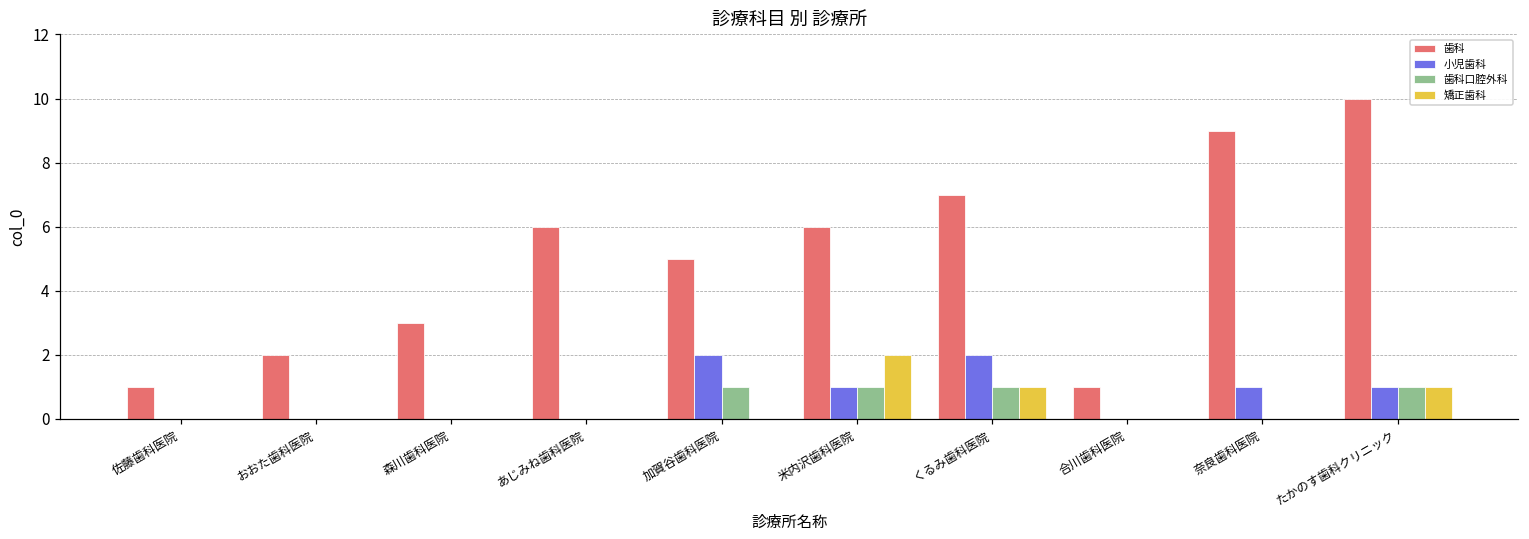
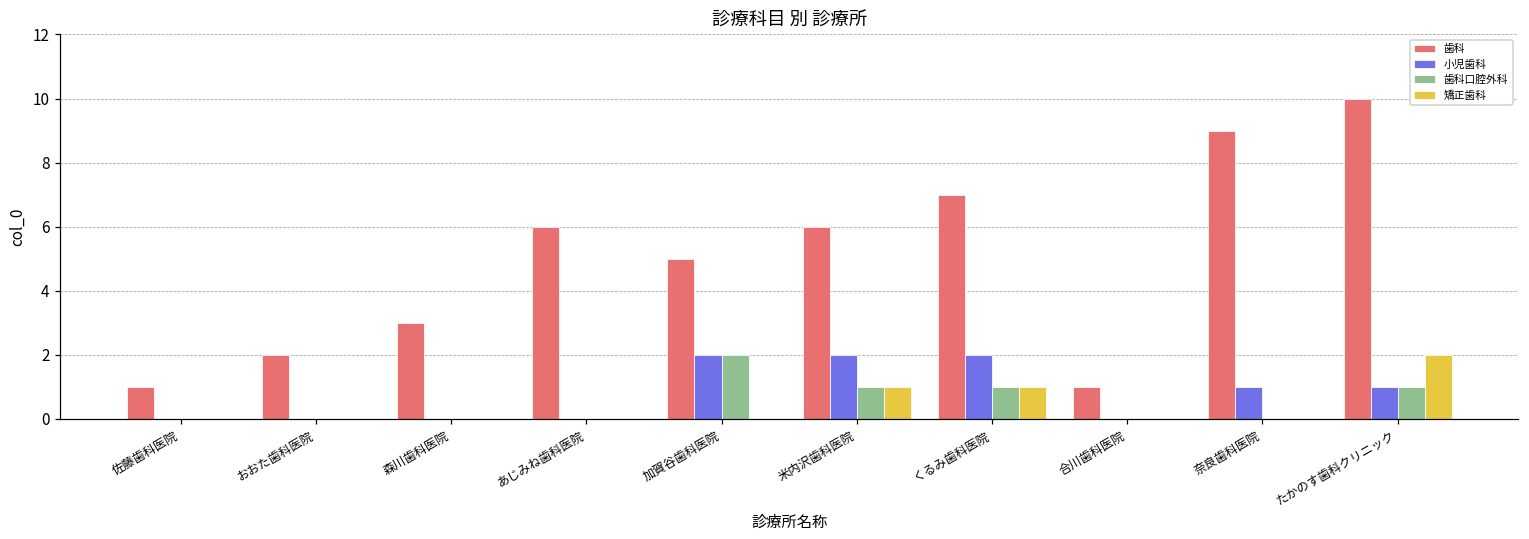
  {
    "歯科": {
      "佐藤歯科医院": 1,
      "おおた歯科医院": 2,
      "森川歯科医院": 3,
      "あじみね歯科医院": 6,
      "加賀谷歯科医院": 5,
      "米内沢歯科医院": 6,
      "くるみ歯科医院": 7,
      "合川歯科医院": 1,
      "奈良歯科医院": 9,
      "たかのす歯科クリニック": 10
    },
    "小児歯科": {
      "佐藤歯科医院": 0,
      "おおた歯科医院": 0,
      "森川歯科医院": 0,
      "あじみね歯科医院": 0,
      "加賀谷歯科医院": 2,
-     "米内沢歯科医院": 1,
+     "米内沢歯科医院": 2,
      "くるみ歯科医院": 2,
      "合川歯科医院": 0,
      "奈良歯科医院": 1,
      "たかのす歯科クリニック": 1
    },
    "歯科口腔外科": {
      "佐藤歯科医院": 0,
      "おおた歯科医院": 0,
      "森川歯科医院": 0,
      "あじみね歯科医院": 0,
-     "加賀谷歯科医院": 1,
+     "加賀谷歯科医院": 2,
      "米内沢歯科医院": 1,
      "くるみ歯科医院": 1,
      "合川歯科医院": 0,
      "奈良歯科医院": 0,
      "たかのす歯科クリニック": 1
    },
    "矯正歯科": {
      "佐藤歯科医院": 0,
      "おおた歯科医院": 0,
      "森川歯科医院": 0,
      "あじみね歯科医院": 0,
      "加賀谷歯科医院": 0,
-     "米内沢歯科医院": 2,
+     "米内沢歯科医院": 1,
      "くるみ歯科医院": 1,
      "合川歯科医院": 0,
      "奈良歯科医院": 0,
-     "たかのす歯科クリニック": 1
+     "たかのす歯科クリニック": 2
    }
  }
